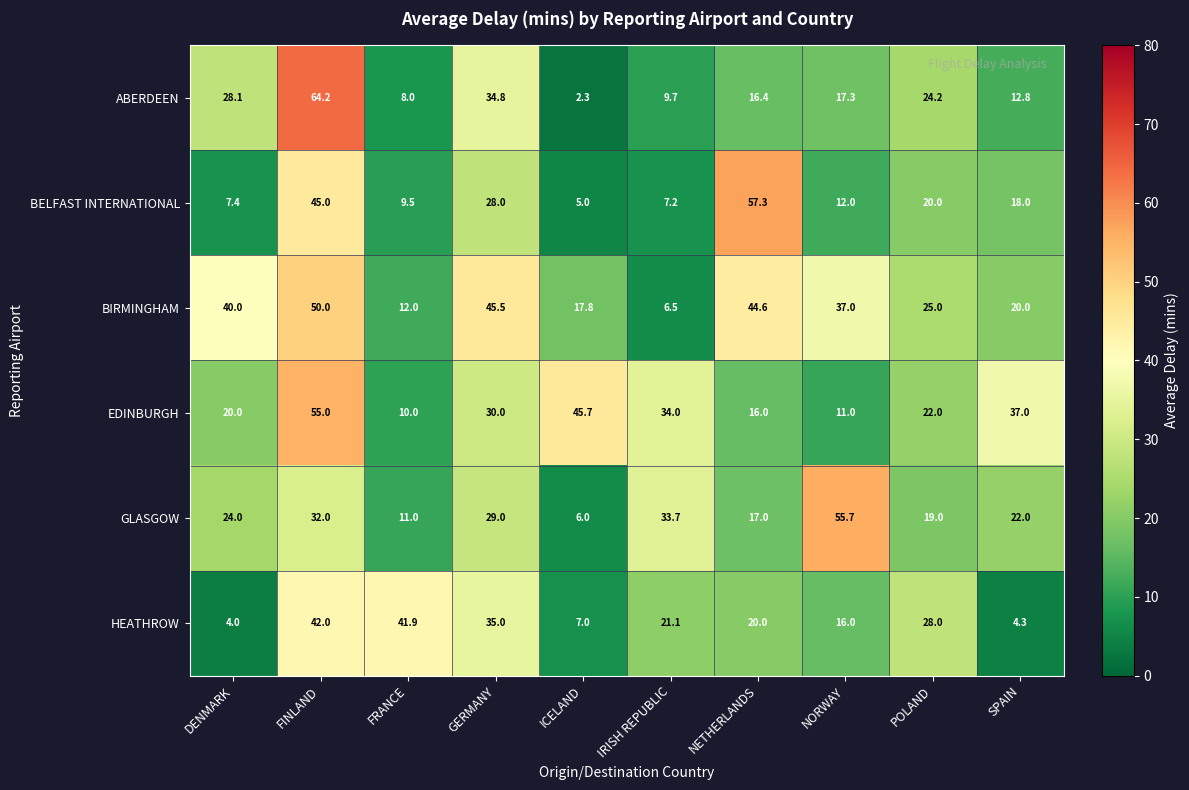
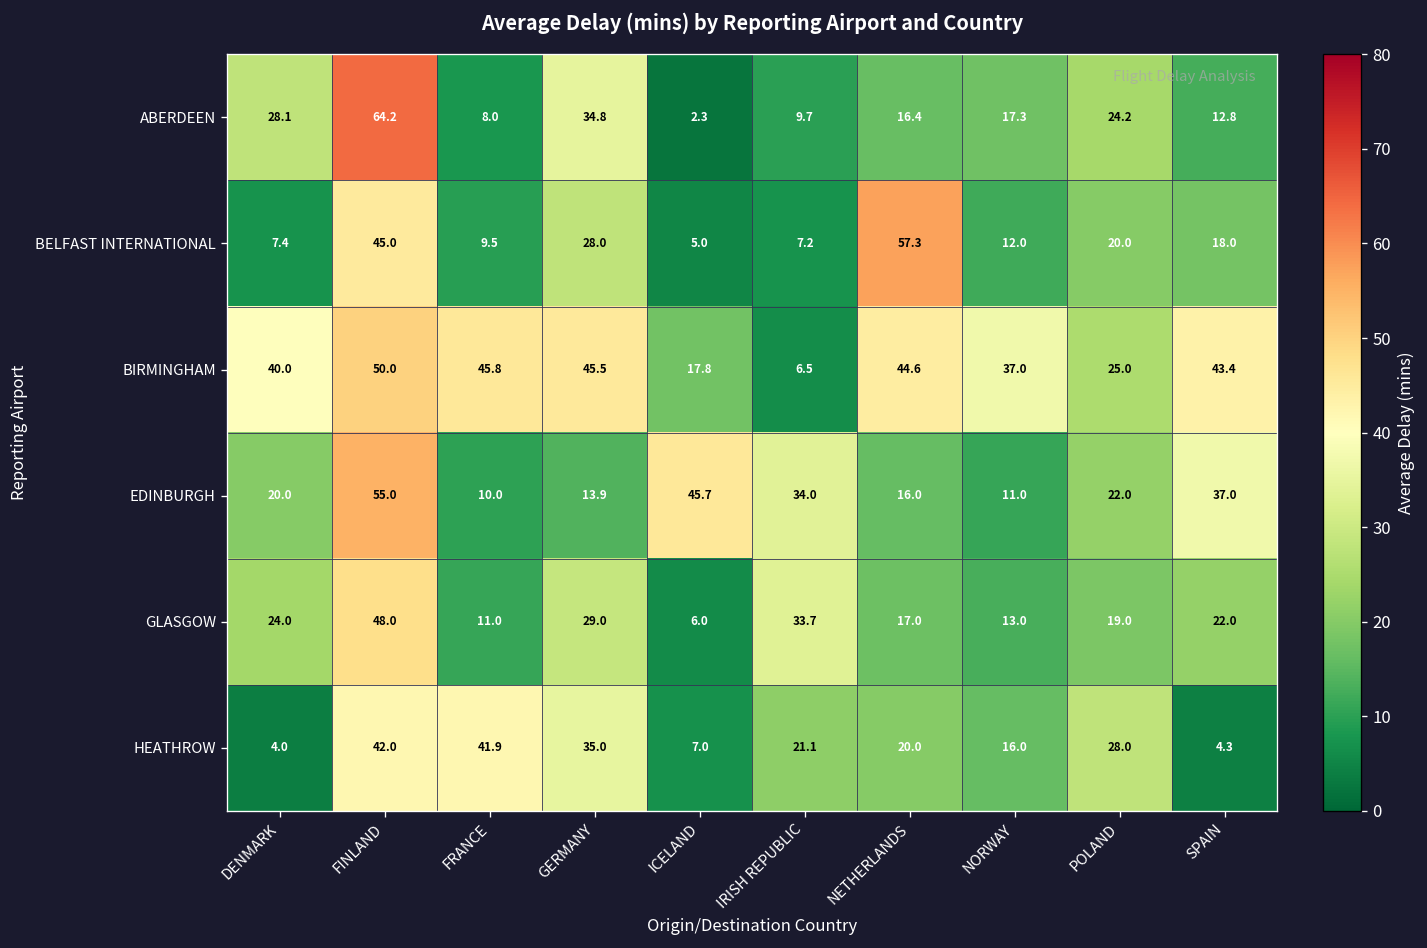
  {
    "ABERDEEN": {
      "DENMARK": 28.1,
      "FINLAND": 64.2,
      "FRANCE": 8.0,
      "GERMANY": 34.8,
      "ICELAND": 2.3,
      "IRISH REPUBLIC": 9.7,
      "NETHERLANDS": 16.4,
      "NORWAY": 17.3,
      "POLAND": 24.2
    },
    "BELFAST INTERNATIONAL": {
      "DENMARK": 7.4,
      "FINLAND": 45.0,
      "FRANCE": 9.5,
      "GERMANY": 28.0,
      "ICELAND": 5.0,
      "IRISH REPUBLIC": 7.2,
      "NETHERLANDS": 57.3,
      "NORWAY": 12.0,
      "POLAND": 20.0,
      "SPAIN": 18.0
    },
    "BIRMINGHAM": {
      "DENMARK": 40.0,
      "FINLAND": 50.0,
-     "FRANCE": 12.0,
+     "FRANCE": 45.8,
      "GERMANY": 45.5,
      "ICELAND": 17.8,
      "IRISH REPUBLIC": 6.5,
      "NETHERLANDS": 44.6,
      "NORWAY": 37.0,
      "POLAND": 25.0,
-     "SPAIN": 20.0
+     "SPAIN": 43.4
    },
    "EDINBURGH": {
      "DENMARK": 20.0,
      "FINLAND": 55.0,
      "FRANCE": 10.0,
-     "GERMANY": 30.0,
+     "GERMANY": 13.9,
      "ICELAND": 45.7,
      "IRISH REPUBLIC": 34.0,
      "NETHERLANDS": 16.0,
      "NORWAY": 11.0,
      "POLAND": 22.0,
      "SPAIN": 37.0
    },
    "GLASGOW": {
      "DENMARK": 24.0,
-     "FINLAND": 32.0,
+     "FINLAND": 48.0,
      "FRANCE": 11.0,
      "GERMANY": 29.0,
      "ICELAND": 6.0,
      "IRISH REPUBLIC": 33.7,
      "NETHERLANDS": 17.0,
-     "NORWAY": 55.7,
+     "NORWAY": 13.0,
      "POLAND": 19.0,
      "SPAIN": 22.0
    },
    "HEATHROW": {
      "DENMARK": 4.0,
      "FINLAND": 42.0,
      "FRANCE": 41.9,
      "GERMANY": 35.0,
      "ICELAND": 7.0,
      "IRISH REPUBLIC": 21.1,
      "NETHERLANDS": 20.0,
      "NORWAY": 16.0,
      "POLAND": 28.0,
      "SPAIN": 4.3
    }
  }
